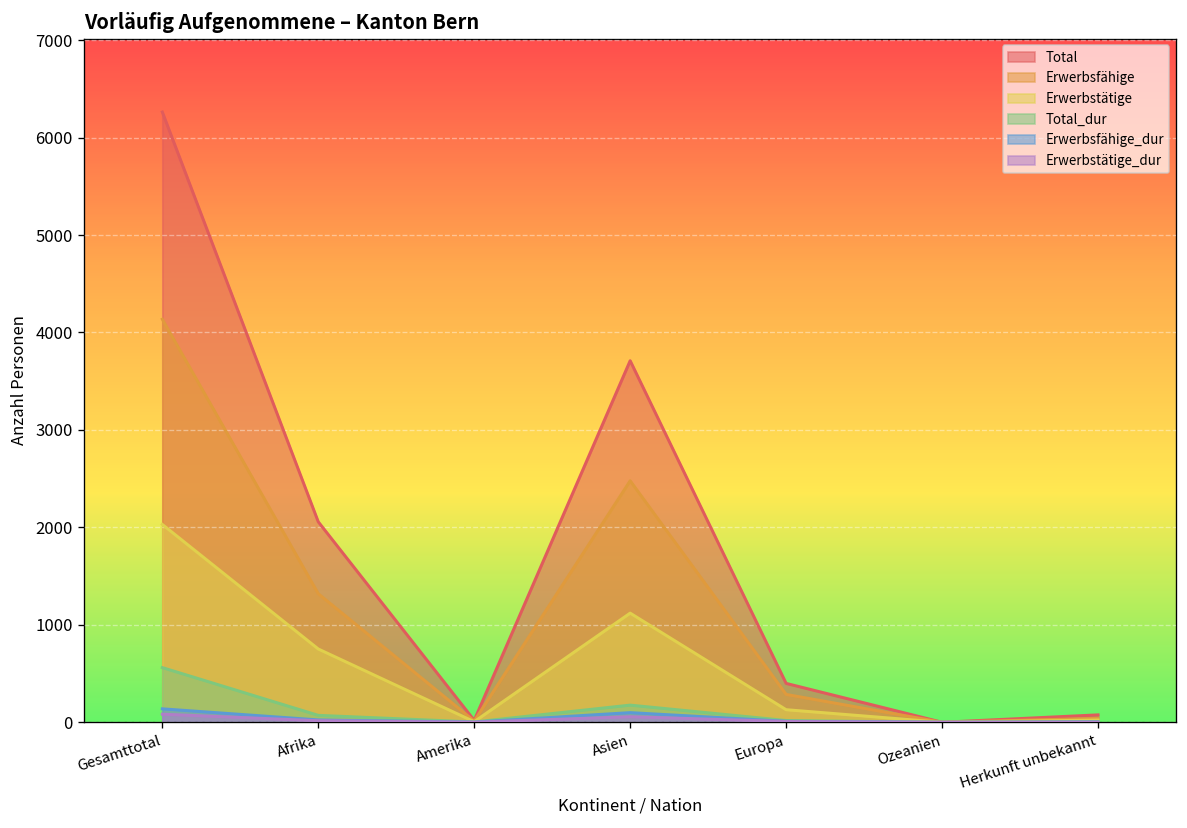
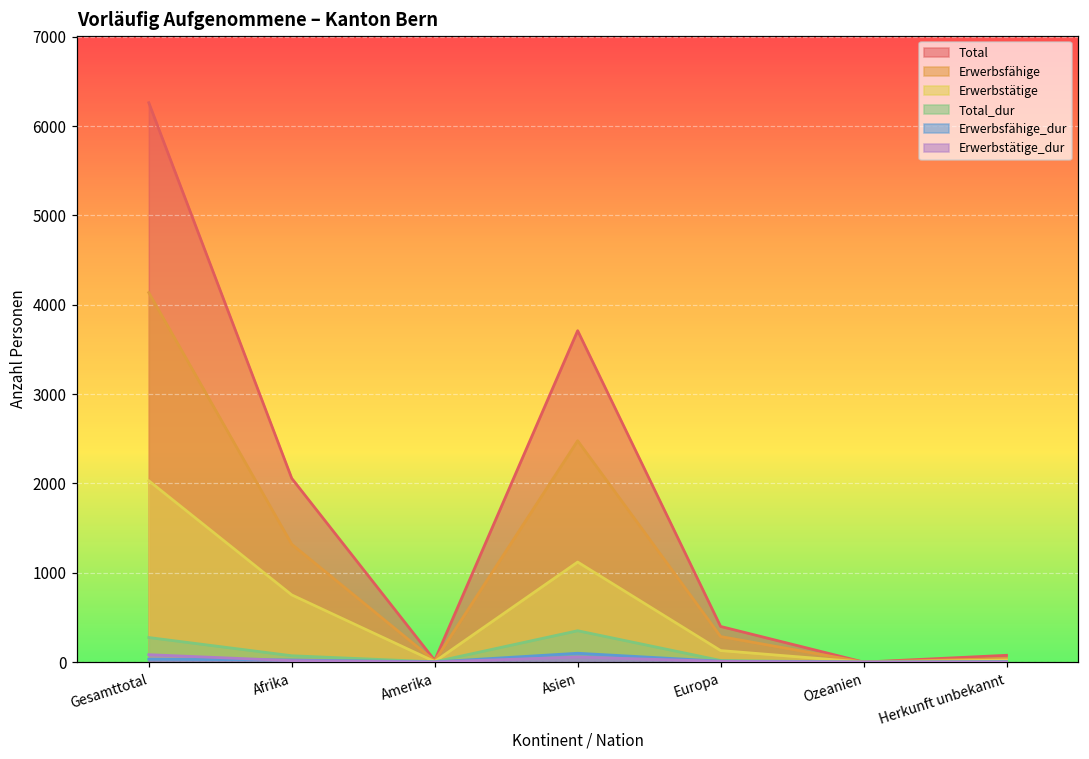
  {
    "Total_dur": {
-     "Gesamttotal": 600,
+     "Gesamttotal": 300,
      "Afrika": 100,
-     "Asien": 200
+     "Asien": 400
    },
    "Erwerbsfähige_dur": {
-     "Gesamttotal": 100,
+     "Gesamttotal": 0,
      "Asien": 100
    },
    "Erwerbstätige_dur": {
      "Gesamttotal": 100,
      "Asien": 100
    }
  }
